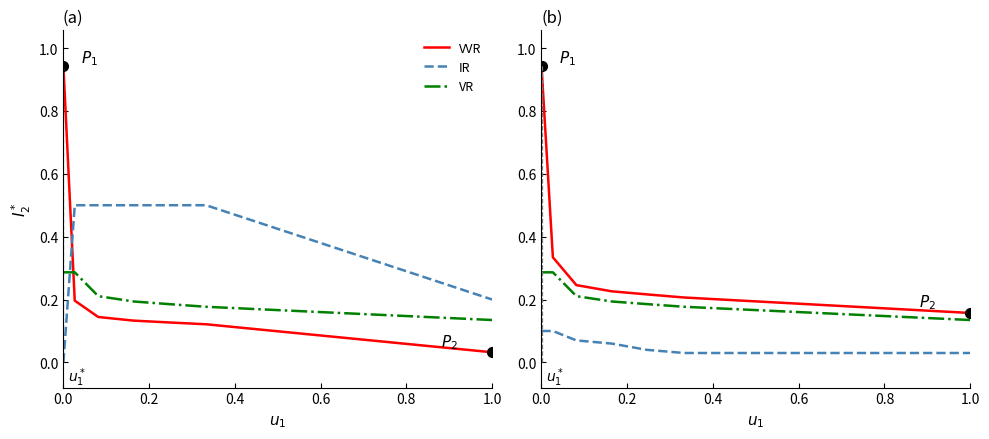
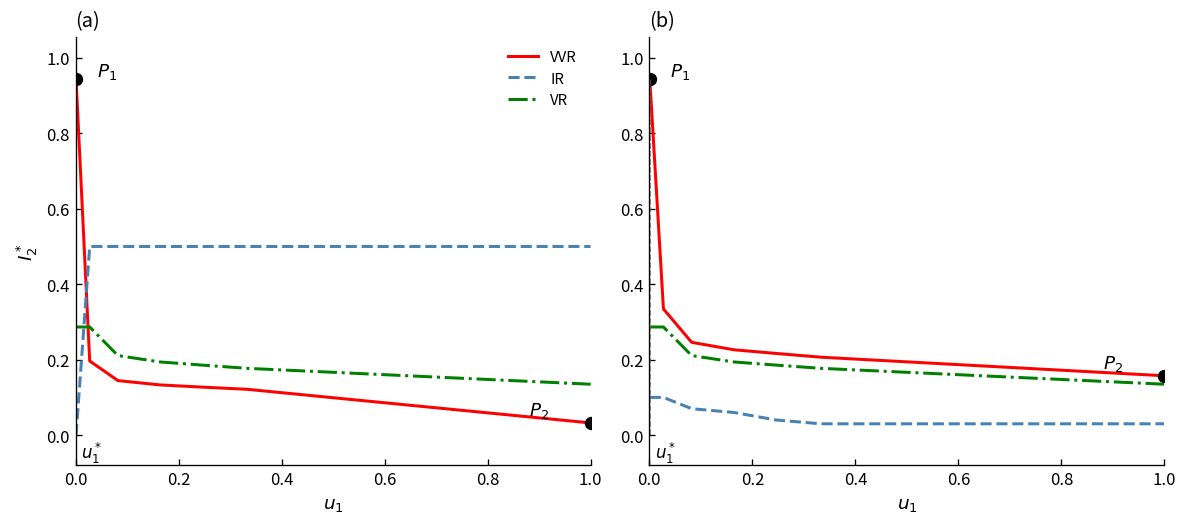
  {
    "(a)": {
      "IR": {
-       "1.0": 0.2
+       "1.0": 0.5
      },
      "VR": {
        "1.0": 0.13
      }
    },
    "(b)": {
      "IR": {
        "1.0": 0.03
      },
      "VR": {
        "1.0": 0.13
      }
    }
  }
